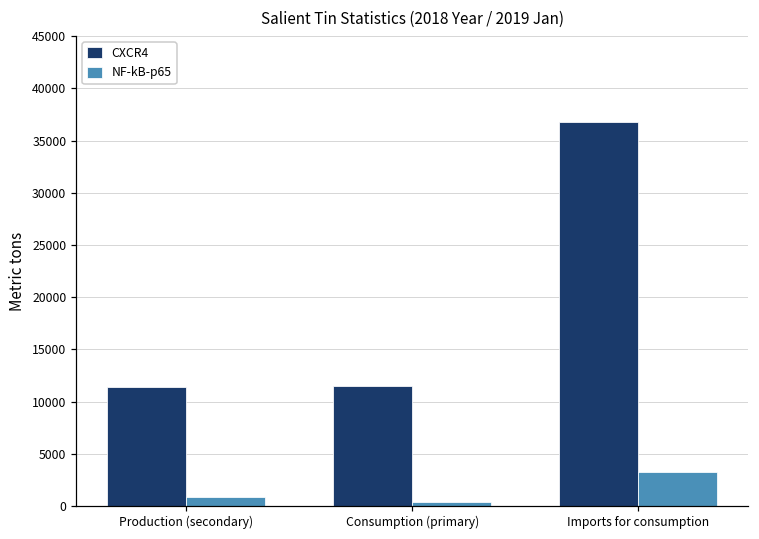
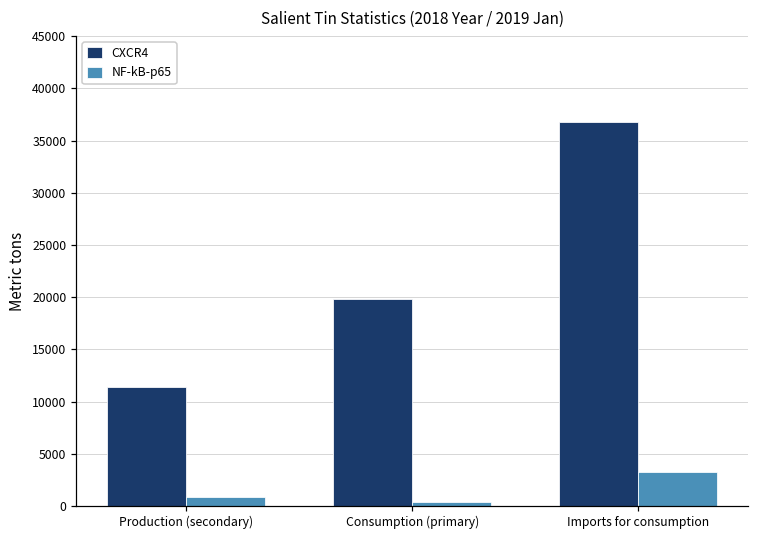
  {
    "CXCR4": {
      "Production (secondary)": 11000,
-     "Consumption (primary)": 12000,
+     "Consumption (primary)": 20000,
      "Imports for consumption": 37000
    },
    "NF-kB-p65": {
      "Production (secondary)": 1000,
      "Consumption (primary)": 0,
      "Imports for consumption": 3000
    }
  }
